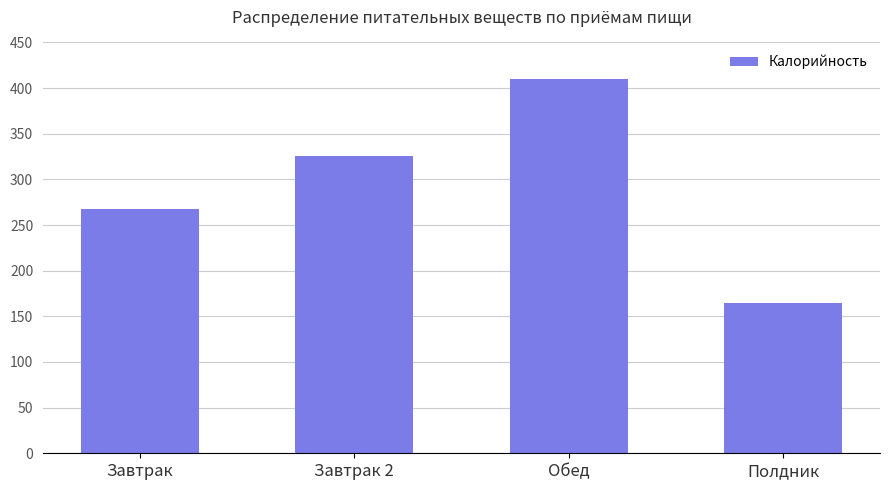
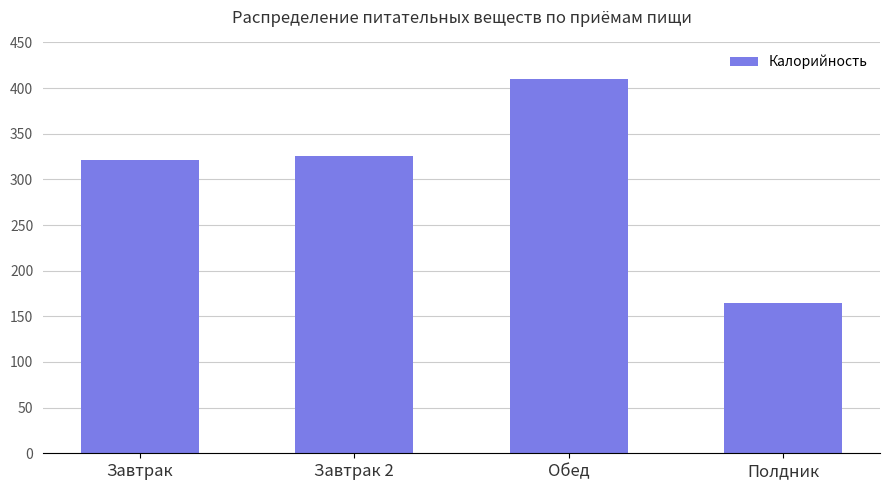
  {
-   "Завтрак": 270,
+   "Завтрак": 320,
    "Завтрак 2": 330,
    "Обед": 410,
    "Полдник": 160
  }
